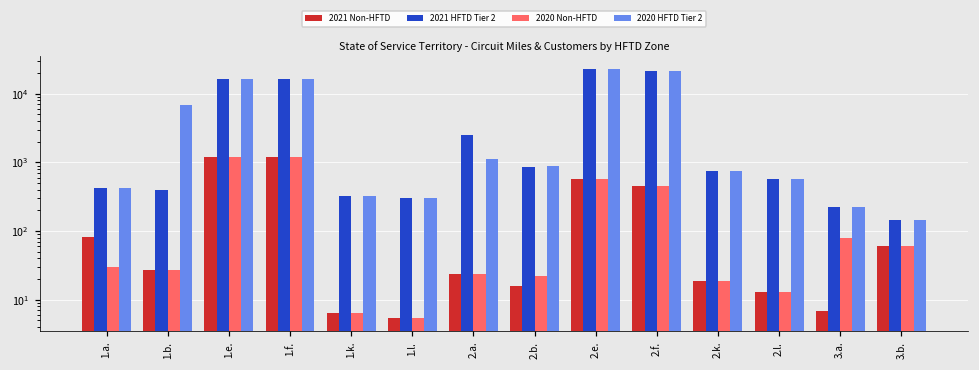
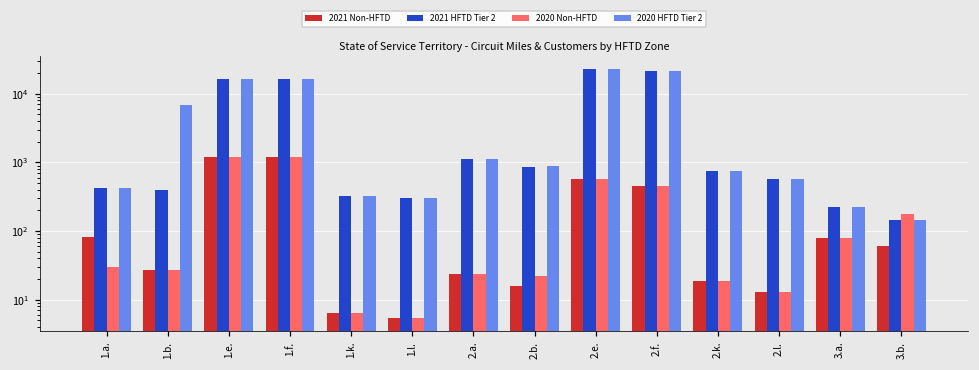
  {
    "2021 Non-HFTD": {
      "1.a.": 80,
      "1.b.": 27,
      "1.e.": 1200,
      "1.f.": 1200,
      "1.k.": 6,
      "1.l.": 5,
      "2.a.": 24,
      "2.b.": 16,
      "2.e.": 600,
      "2.f.": 400,
      "2.k.": 19,
      "2.l.": 13,
-     "3.a.": 7,
+     "3.a.": 80,
      "3.b.": 60
    },
    "2021 HFTD Tier 2": {
      "1.a.": 400,
      "1.b.": 400,
      "1.e.": 17000,
      "1.f.": 16000,
      "1.k.": 300,
      "1.l.": 300,
-     "2.a.": 2500,
+     "2.a.": 1100,
      "2.b.": 900,
      "2.e.": 23000,
      "2.f.": 22000,
      "2.k.": 800,
      "2.l.": 600,
      "3.a.": 230,
      "3.b.": 150
    },
    "2020 Non-HFTD": {
      "1.a.": 30,
      "1.b.": 30,
      "1.e.": 1200,
      "1.f.": 1200,
      "1.k.": 6,
      "1.l.": 5,
      "2.a.": 24,
      "2.b.": 22,
      "2.e.": 600,
      "2.f.": 400,
      "2.k.": 19,
      "2.l.": 13,
      "3.a.": 80,
-     "3.b.": 60
+     "3.b.": 170
    },
    "2020 HFTD Tier 2": {
      "1.a.": 400,
      "1.b.": 7000,
      "1.e.": 17000,
      "1.f.": 16000,
      "1.k.": 300,
      "1.l.": 300,
      "2.a.": 1100,
      "2.b.": 900,
      "2.e.": 23000,
      "2.f.": 22000,
      "2.k.": 800,
      "2.l.": 600,
      "3.a.": 230,
      "3.b.": 150
    }
  }
